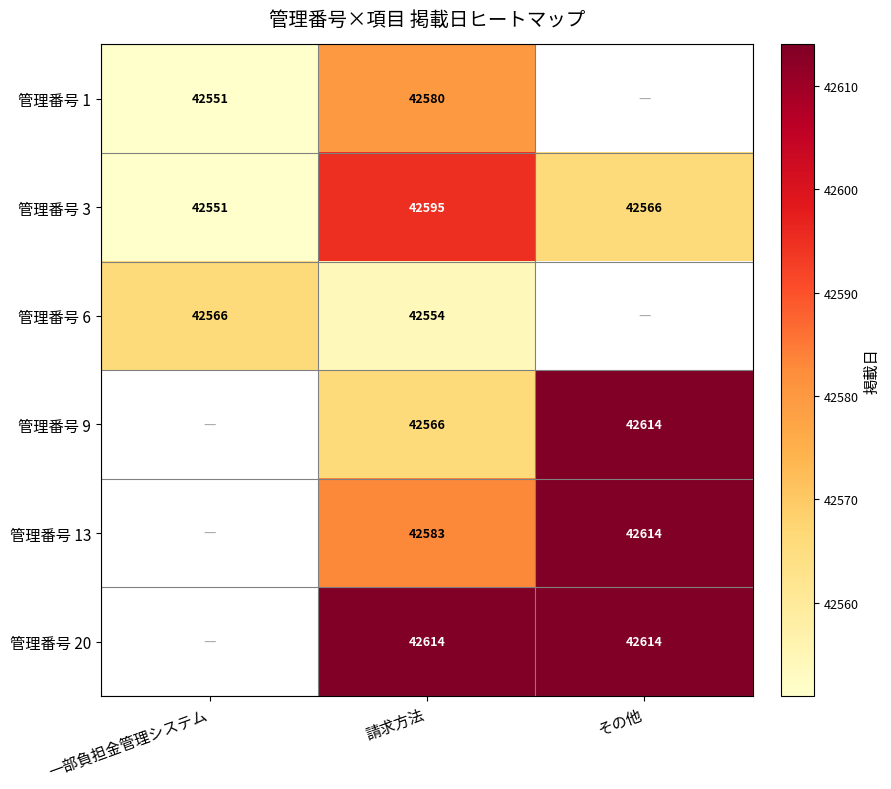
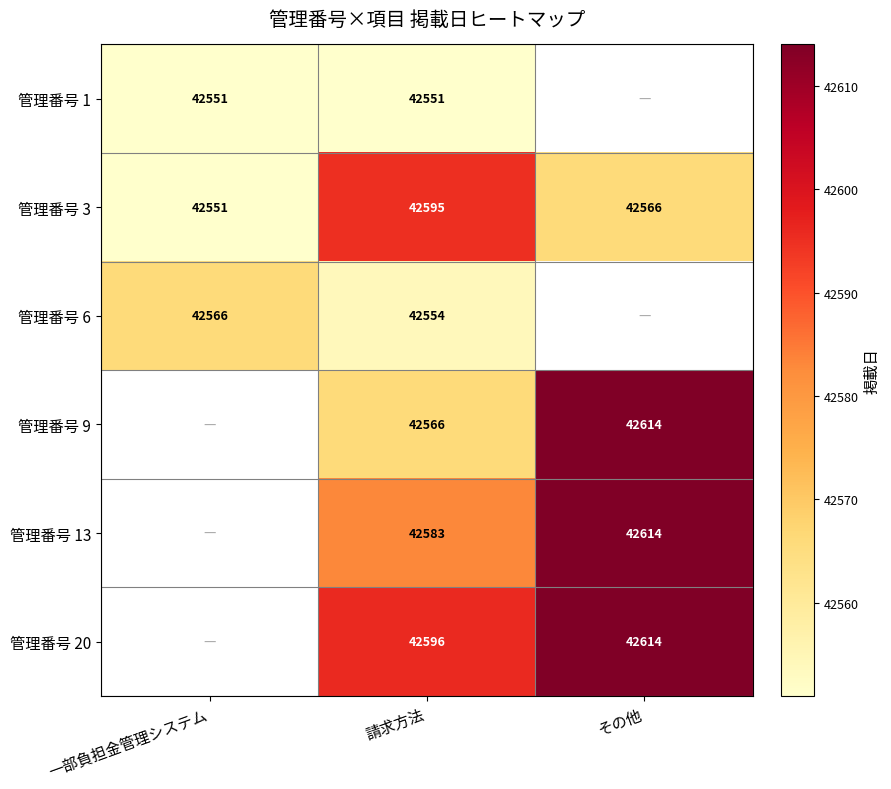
  {
    "管理番号 1": {
      "一部負担金管理システム": 42551,
-     "請求方法": 42580
+     "請求方法": 42551
    },
    "管理番号 3": {
      "一部負担金管理システム": 42551,
      "請求方法": 42595,
      "その他": 42566
    },
    "管理番号 6": {
      "一部負担金管理システム": 42566,
      "請求方法": 42554
    },
    "管理番号 9": {
      "請求方法": 42566,
      "その他": 42614
    },
    "管理番号 13": {
      "請求方法": 42583,
      "その他": 42614
    },
    "管理番号 20": {
-     "請求方法": 42614,
+     "請求方法": 42596,
      "その他": 42614
    }
  }
